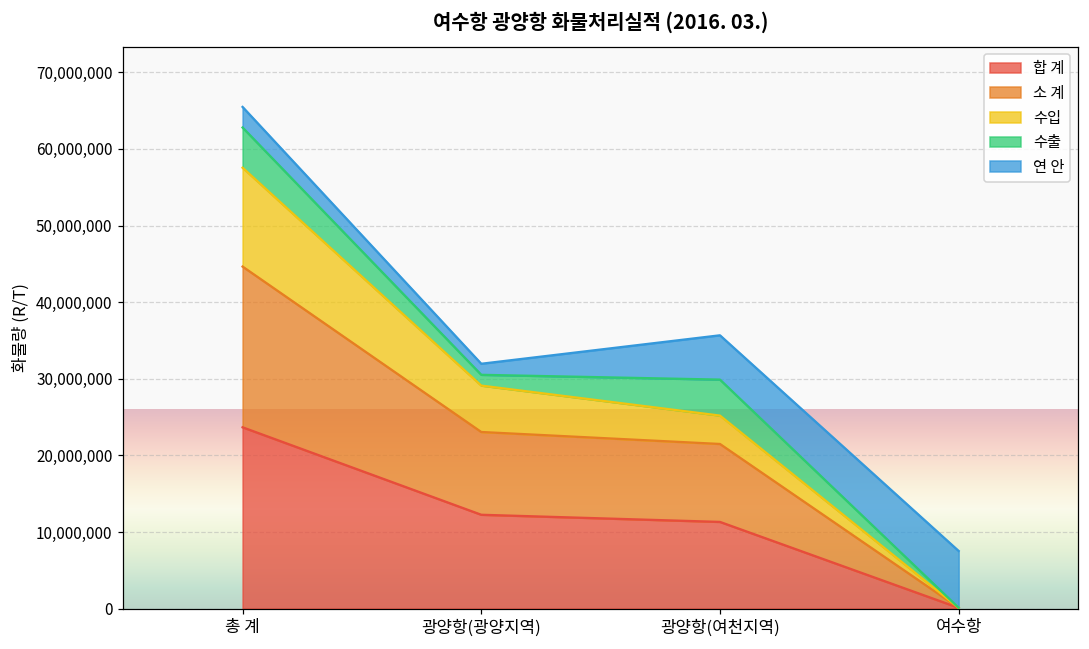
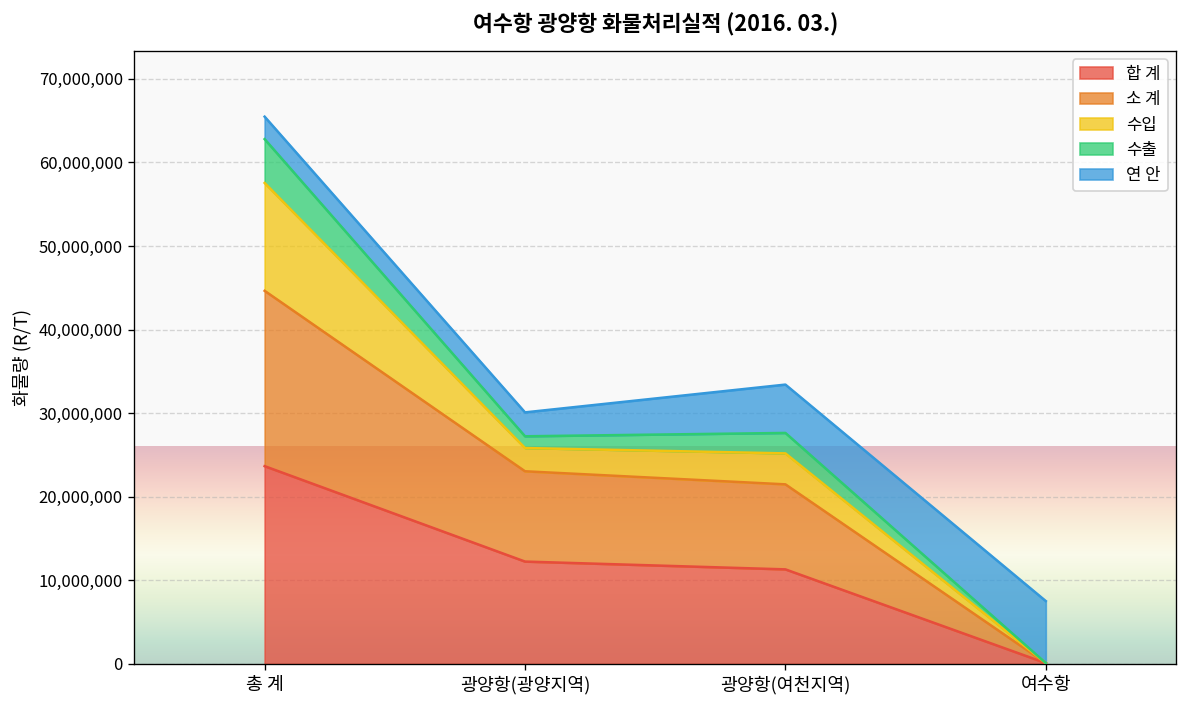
  {
    "수입": {
      "총 계": "13,000,000",
-     "광양항(광양지역)": "6,000,000",
+     "광양항(광양지역)": "3,000,000",
      "광양항(여천지역)": "4,000,000"
    },
    "수출": {
      "총 계": "5,000,000",
      "광양항(광양지역)": "1,000,000",
-     "광양항(여천지역)": "5,000,000"
+     "광양항(여천지역)": "2,000,000"
    },
    "연 안": {
      "총 계": "3,000,000",
-     "광양항(광양지역)": "1,000,000",
+     "광양항(광양지역)": "3,000,000",
      "광양항(여천지역)": "6,000,000",
      "여수항": "7,000,000"
    }
  }
